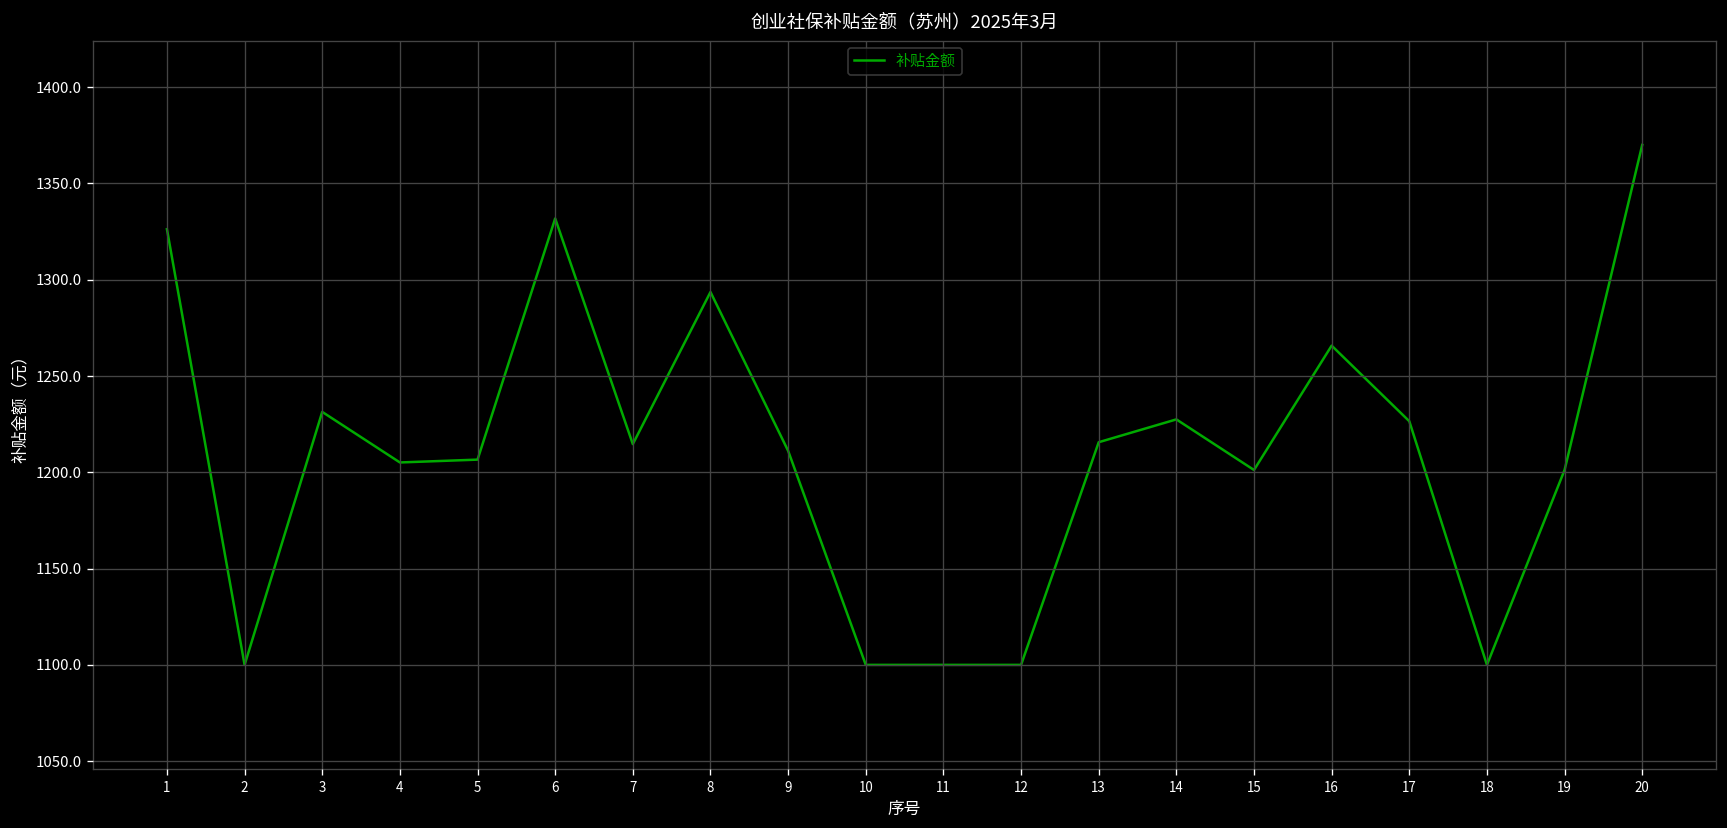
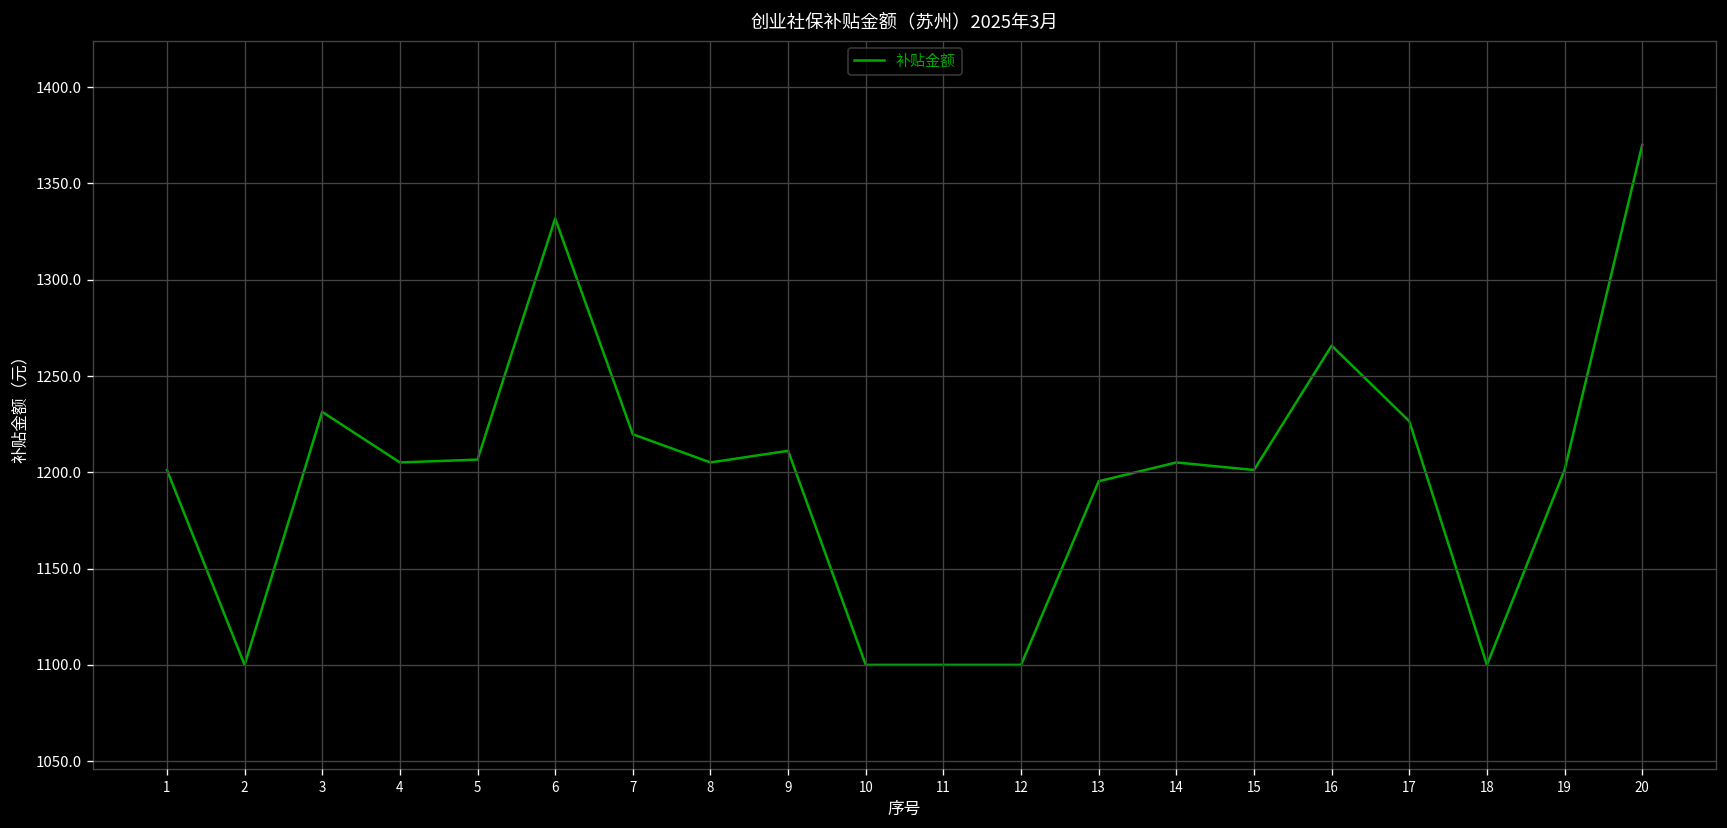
  {
-   "1": 1326,
+   "1": 1201,
    "2": 1100,
    "3": 1231,
    "4": 1205,
    "5": 1207,
    "6": 1332,
-   "7": 1215,
-   "8": 1294,
+   "7": 1220,
+   "8": 1205,
    "9": 1211,
    "10": 1100,
    "11": 1100,
    "12": 1100,
-   "13": 1216,
-   "14": 1227,
+   "13": 1195,
+   "14": 1205,
    "15": 1201,
    "16": 1266,
    "17": 1227,
    "18": 1100,
    "19": 1201,
    "20": 1370
  }
